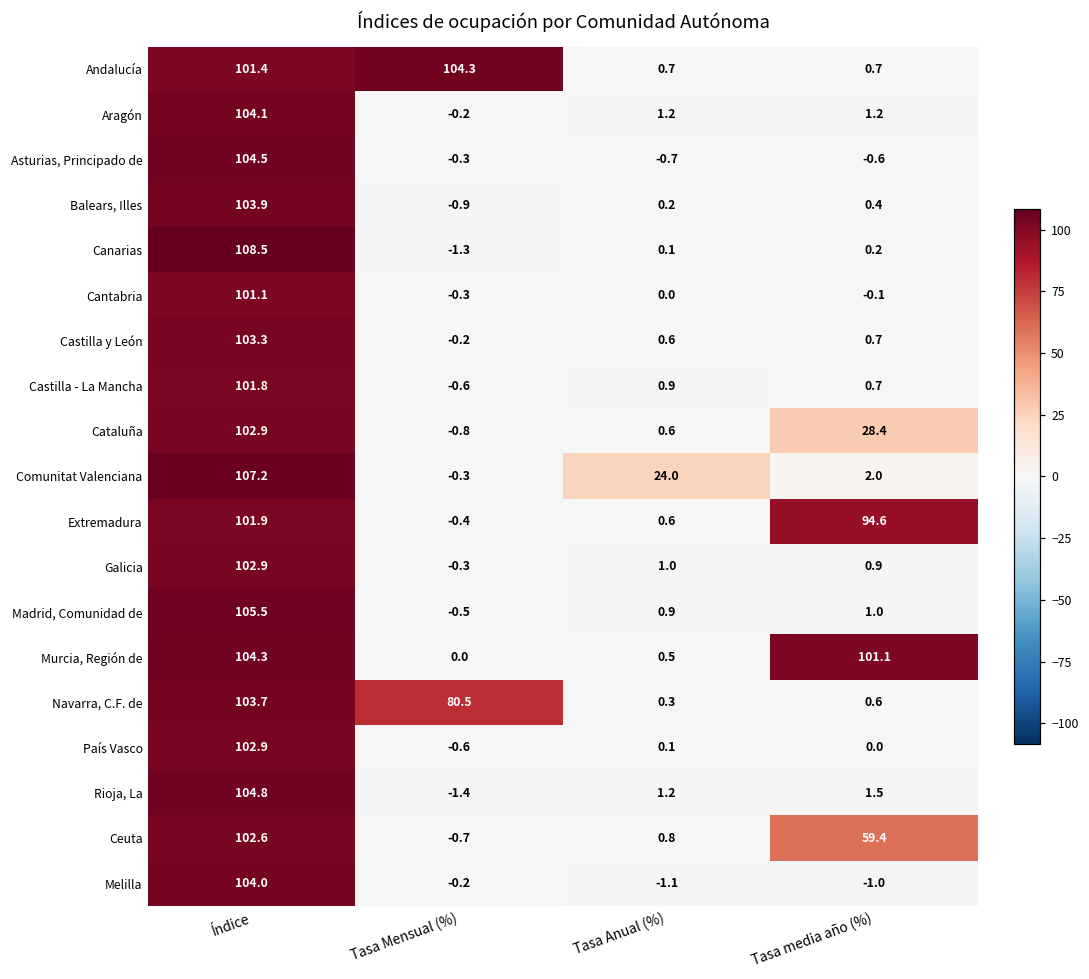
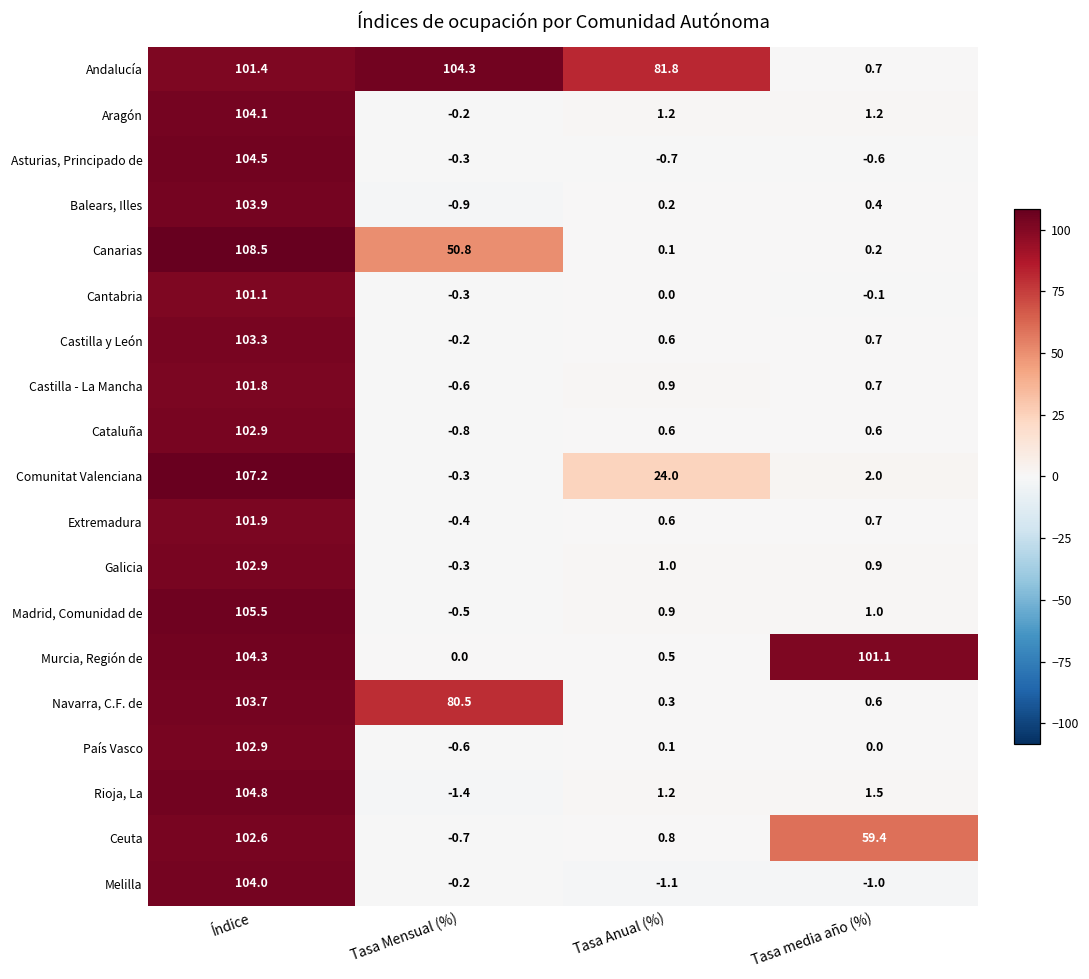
  {
    "Andalucía": {
      "Índice": 101.4,
      "Tasa Mensual (%)": 104.3,
-     "Tasa Anual (%)": 0.7,
+     "Tasa Anual (%)": 81.8,
      "Tasa media año (%)": 0.7
    },
    "Aragón": {
      "Índice": 104.1,
      "Tasa Mensual (%)": -0.2,
      "Tasa Anual (%)": 1.2,
      "Tasa media año (%)": 1.2
    },
    "Asturias, Principado de": {
      "Índice": 104.5,
      "Tasa Mensual (%)": -0.3,
      "Tasa Anual (%)": -0.7,
      "Tasa media año (%)": -0.6
    },
    "Balears, Illes": {
      "Índice": 103.9,
      "Tasa Mensual (%)": -0.9,
      "Tasa Anual (%)": 0.2,
      "Tasa media año (%)": 0.4
    },
    "Canarias": {
      "Índice": 108.5,
-     "Tasa Mensual (%)": -1.3,
+     "Tasa Mensual (%)": 50.8,
      "Tasa Anual (%)": 0.1,
      "Tasa media año (%)": 0.2
    },
    "Cantabria": {
      "Índice": 101.1,
      "Tasa Mensual (%)": -0.3,
      "Tasa Anual (%)": 0.0,
      "Tasa media año (%)": -0.1
    },
    "Castilla y León": {
      "Índice": 103.3,
      "Tasa Mensual (%)": -0.2,
      "Tasa Anual (%)": 0.6,
      "Tasa media año (%)": 0.7
    },
    "Castilla - La Mancha": {
      "Índice": 101.8,
      "Tasa Mensual (%)": -0.6,
      "Tasa Anual (%)": 0.9,
      "Tasa media año (%)": 0.7
    },
    "Cataluña": {
      "Índice": 102.9,
      "Tasa Mensual (%)": -0.8,
      "Tasa Anual (%)": 0.6,
-     "Tasa media año (%)": 28.4
+     "Tasa media año (%)": 0.6
    },
    "Comunitat Valenciana": {
      "Índice": 107.2,
      "Tasa Mensual (%)": -0.3,
      "Tasa Anual (%)": 24.0,
      "Tasa media año (%)": 2.0
    },
    "Extremadura": {
      "Índice": 101.9,
      "Tasa Mensual (%)": -0.4,
      "Tasa Anual (%)": 0.6,
-     "Tasa media año (%)": 94.6
+     "Tasa media año (%)": 0.7
    },
    "Galicia": {
      "Índice": 102.9,
      "Tasa Mensual (%)": -0.3,
      "Tasa Anual (%)": 1.0,
      "Tasa media año (%)": 0.9
    },
    "Madrid, Comunidad de": {
      "Índice": 105.5,
      "Tasa Mensual (%)": -0.5,
      "Tasa Anual (%)": 0.9,
      "Tasa media año (%)": 1.0
    },
    "Murcia, Región de": {
      "Índice": 104.3,
      "Tasa Mensual (%)": 0.0,
      "Tasa Anual (%)": 0.5,
      "Tasa media año (%)": 101.1
    },
    "Navarra, C.F. de": {
      "Índice": 103.7,
      "Tasa Mensual (%)": 80.5,
      "Tasa Anual (%)": 0.3,
      "Tasa media año (%)": 0.6
    },
    "País Vasco": {
      "Índice": 102.9,
      "Tasa Mensual (%)": -0.6,
      "Tasa Anual (%)": 0.1,
      "Tasa media año (%)": 0.0
    },
    "Rioja, La": {
      "Índice": 104.8,
      "Tasa Mensual (%)": -1.4,
      "Tasa Anual (%)": 1.2,
      "Tasa media año (%)": 1.5
    },
    "Ceuta": {
      "Índice": 102.6,
      "Tasa Mensual (%)": -0.7,
      "Tasa Anual (%)": 0.8,
      "Tasa media año (%)": 59.4
    },
    "Melilla": {
      "Índice": 104.0,
      "Tasa Mensual (%)": -0.2,
      "Tasa Anual (%)": -1.1,
      "Tasa media año (%)": -1.0
    }
  }
